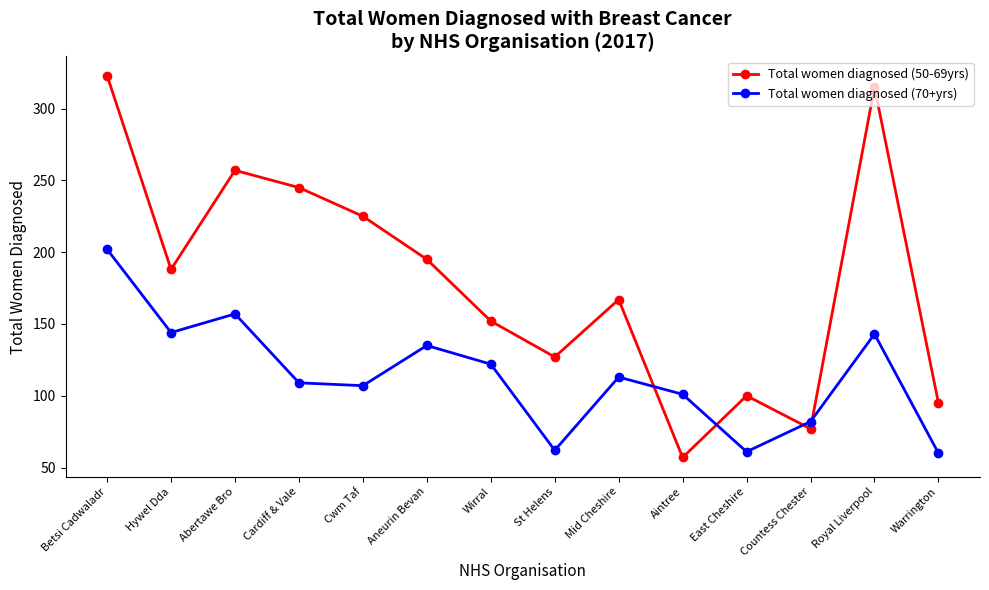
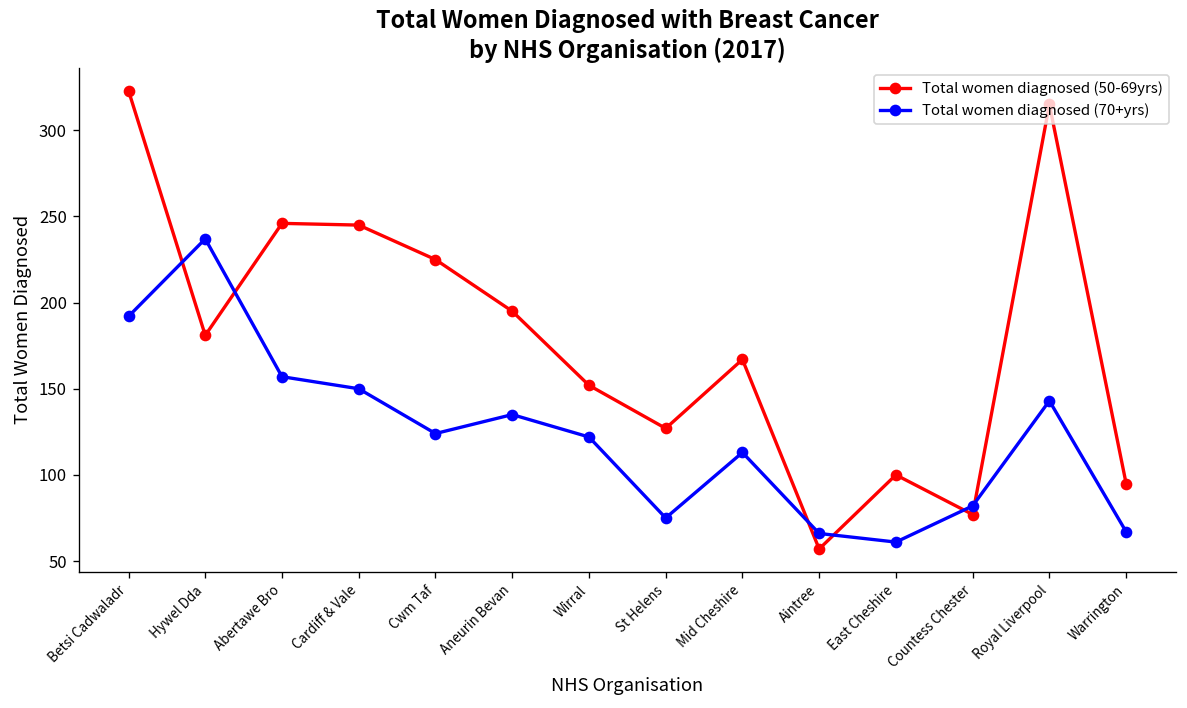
  {
    "Total women diagnosed (50-69yrs)": {
      "Betsi Cadwaladr": 323,
-     "Hywel Dda": 188,
-     "Abertawe Bro": 257,
+     "Hywel Dda": 181,
+     "Abertawe Bro": 246,
      "Cardiff & Vale": 245,
      "Cwm Taf": 225,
      "Aneurin Bevan": 195,
      "Wirral": 152,
      "St Helens": 127,
      "Mid Cheshire": 167,
      "Aintree": 57,
      "East Cheshire": 100,
      "Countess Chester": 77,
      "Warrington": 95
    },
    "Total women diagnosed (70+yrs)": {
-     "Betsi Cadwaladr": 202,
-     "Hywel Dda": 144,
+     "Betsi Cadwaladr": 192,
+     "Hywel Dda": 237,
      "Abertawe Bro": 157,
-     "Cardiff & Vale": 109,
-     "Cwm Taf": 107,
+     "Cardiff & Vale": 150,
+     "Cwm Taf": 124,
      "Aneurin Bevan": 135,
      "Wirral": 122,
-     "St Helens": 62,
+     "St Helens": 75,
      "Mid Cheshire": 113,
-     "Aintree": 101,
+     "Aintree": 66,
      "East Cheshire": 61,
      "Countess Chester": 82,
      "Royal Liverpool": 143,
-     "Warrington": 60
+     "Warrington": 67
    }
  }
